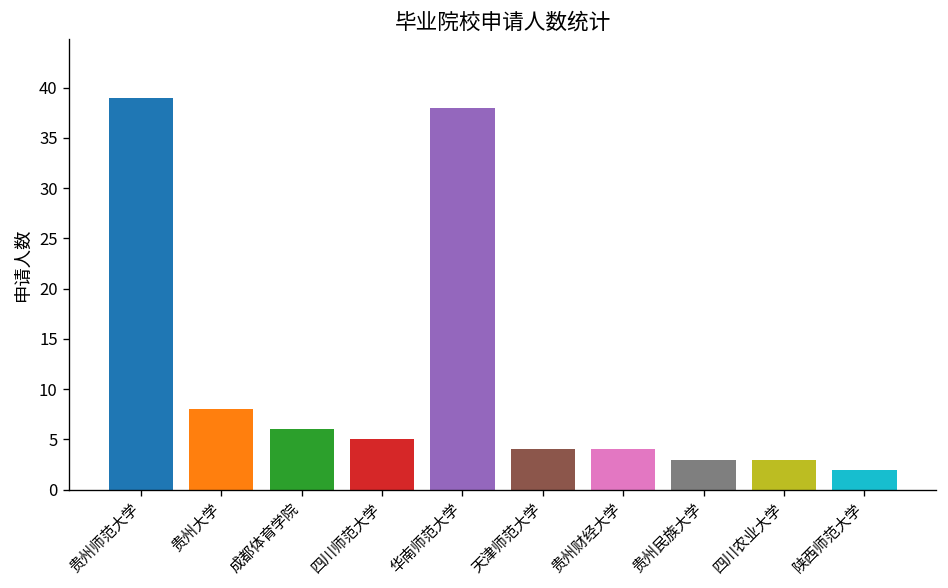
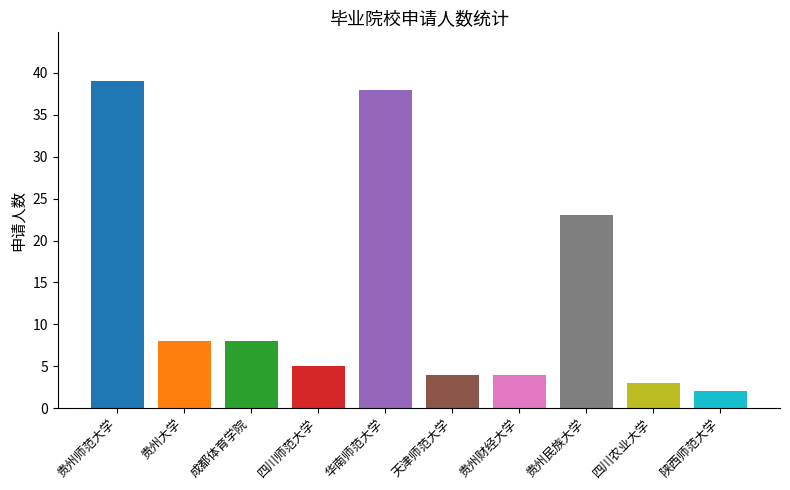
  {
    "贵州师范大学": 39,
    "贵州大学": 8,
-   "成都体育学院": 6,
+   "成都体育学院": 8,
    "四川师范大学": 5,
    "华南师范大学": 38,
    "天津师范大学": 4,
    "贵州财经大学": 4,
-   "贵州民族大学": 3,
+   "贵州民族大学": 23,
    "四川农业大学": 3,
    "陕西师范大学": 2
  }
